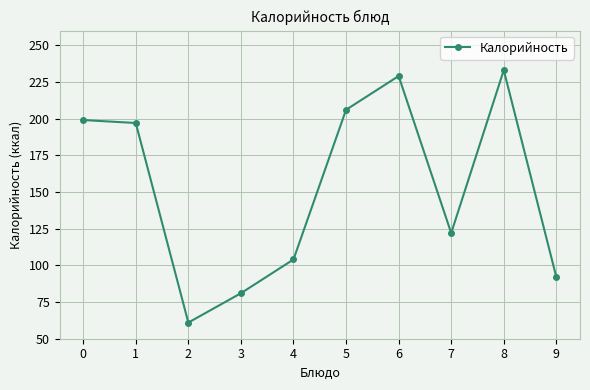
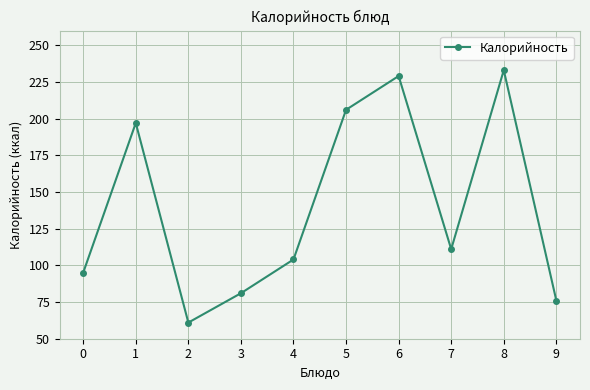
  {
-   "0": 199,
+   "0": 95,
    "1": 197,
    "2": 61,
    "3": 81,
    "4": 104,
    "5": 206,
    "6": 229,
-   "7": 122,
+   "7": 111,
    "8": 233,
-   "9": 92
+   "9": 76
  }
